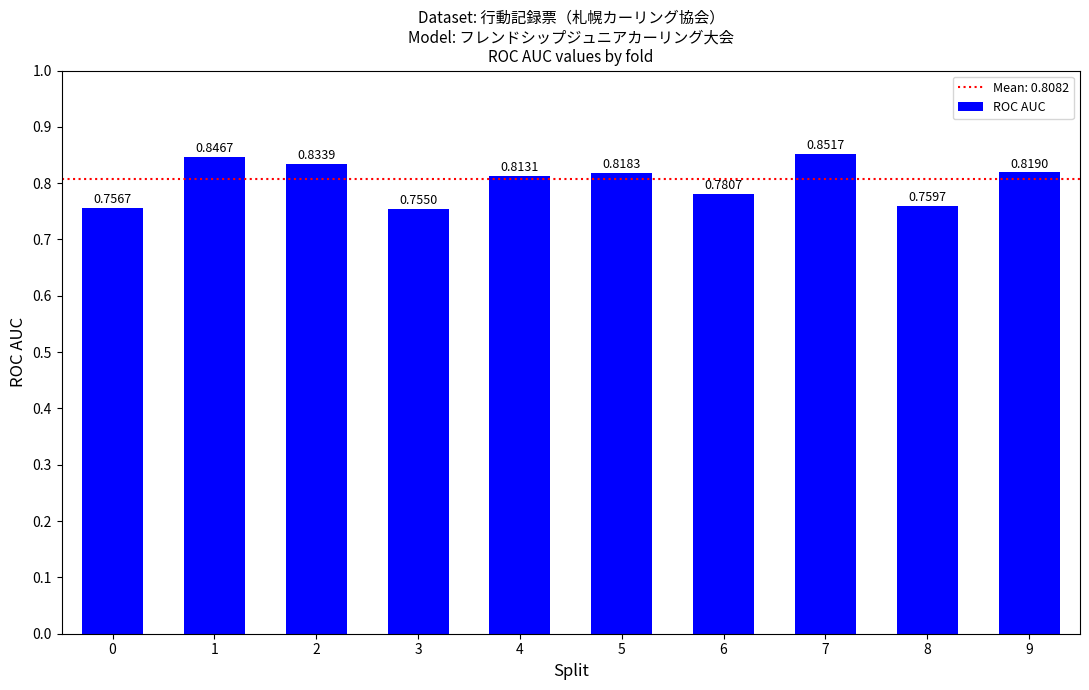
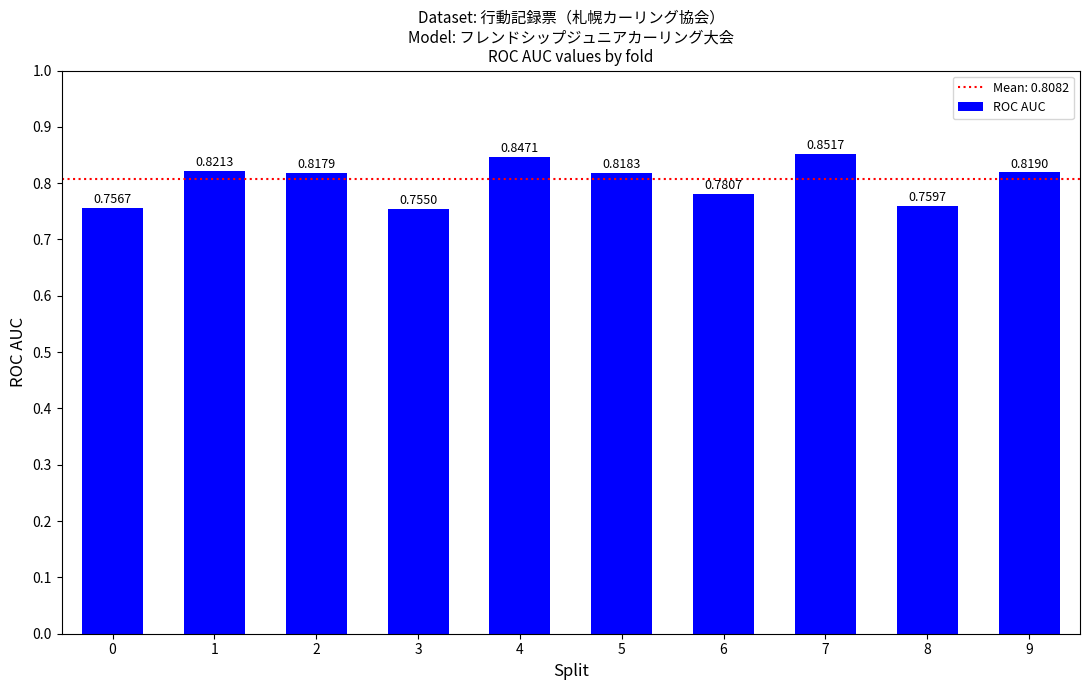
  {
    "0": 0.7567,
-   "1": 0.8467,
-   "2": 0.8339,
+   "1": 0.8213,
+   "2": 0.8179,
    "3": 0.7550,
-   "4": 0.8131,
+   "4": 0.8471,
    "5": 0.8183,
    "6": 0.7807,
    "7": 0.8517,
    "8": 0.7597,
    "9": 0.8190
  }
